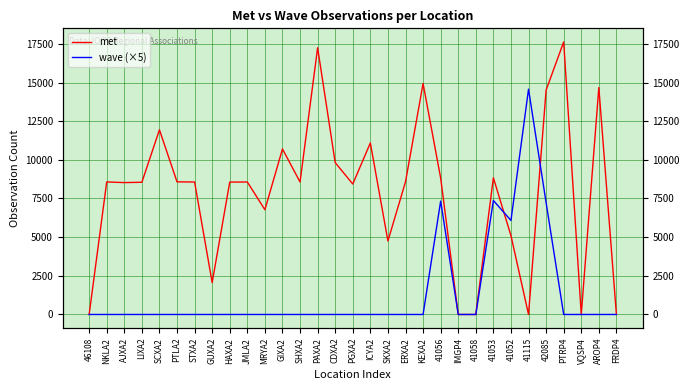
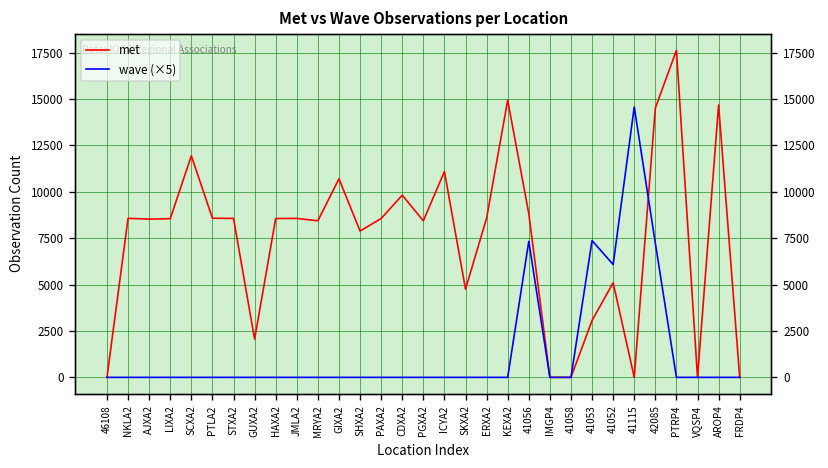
  {
    "met": {
      "NKLA2": 8600,
      "AJXA2": 8500,
      "LIXA2": 8600,
      "SCXA2": 11900,
      "PTLA2": 8600,
      "STXA2": 8600,
      "GUXA2": 2100,
      "HAXA2": 8600,
      "JMLA2": 8600,
-     "MRYA2": 6800,
+     "MRYA2": 8400,
      "GIXA2": 10700,
-     "SHXA2": 8600,
-     "PAXA2": 17200,
+     "SHXA2": 7900,
+     "PAXA2": 8600,
      "CDXA2": 9800,
      "PGXA2": 8400,
      "ICYA2": 11100,
      "SKXA2": 4800,
      "ERXA2": 8600,
      "KEXA2": 14900,
      "41056": 8800,
-     "41053": 8800,
+     "41053": 3100,
      "41052": 5100,
      "41115": 0,
      "42085": 14500,
      "PTRP4": 17600,
      "AROP4": 14700
    },
    "wave (×5)": {
      "NKLA2": 0,
      "AJXA2": 0,
      "LIXA2": 0,
      "SCXA2": 0,
      "PTLA2": 0,
      "STXA2": 0,
      "GUXA2": 0,
      "HAXA2": 0,
      "JMLA2": 0,
      "MRYA2": 0,
      "GIXA2": 0,
      "SHXA2": 0,
      "PAXA2": 0,
      "CDXA2": 0,
      "PGXA2": 0,
      "ICYA2": 0,
      "SKXA2": 0,
      "ERXA2": 0,
      "KEXA2": 0,
      "41056": 7300,
      "41053": 7400,
      "41052": 6100,
      "41115": 14600,
      "42085": 7200,
      "PTRP4": 0,
      "AROP4": 0
    }
  }
